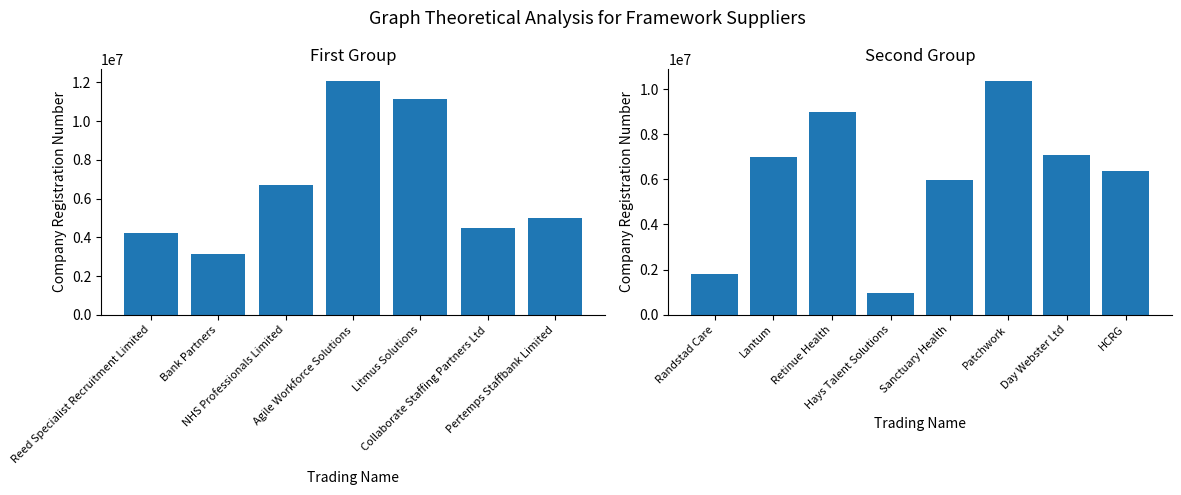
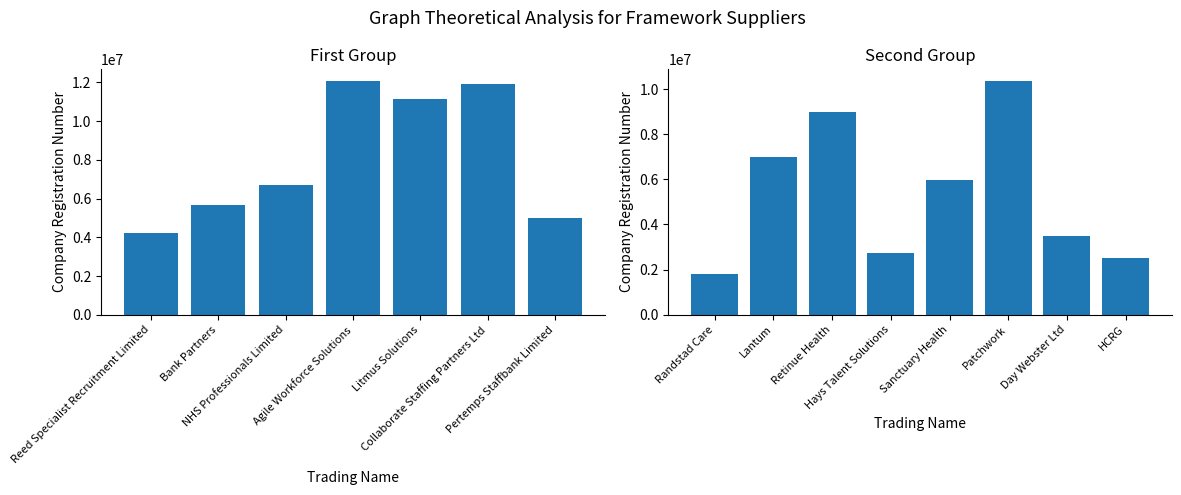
  {
    "First Group": {
      "Reed Specialist Recruitment Limited": 4200000,
-     "Bank Partners": 3200000,
+     "Bank Partners": 5700000,
      "NHS Professionals Limited": 6700000,
      "Agile Workforce Solutions": 12100000,
      "Litmus Solutions": 11200000,
-     "Collaborate Staffing Partners Ltd": 4500000,
+     "Collaborate Staffing Partners Ltd": 11900000,
      "Pertemps Staffbank Limited": 5000000
    },
    "Second Group": {
      "Randstad Care": 1800000,
      "Lantum": 7000000,
      "Retinue Health": 9000000,
-     "Hays Talent Solutions": 1000000,
+     "Hays Talent Solutions": 2800000,
      "Sanctuary Health": 6000000,
      "Patchwork": 10400000,
-     "Day Webster Ltd": 7100000,
-     "HCRG": 6400000
+     "Day Webster Ltd": 3500000,
+     "HCRG": 2500000
    }
  }
